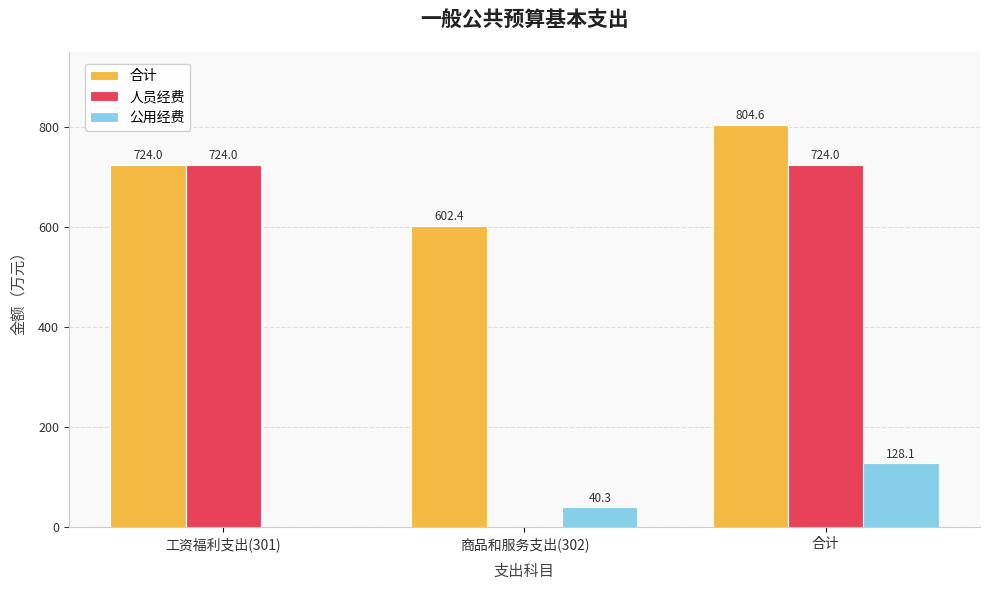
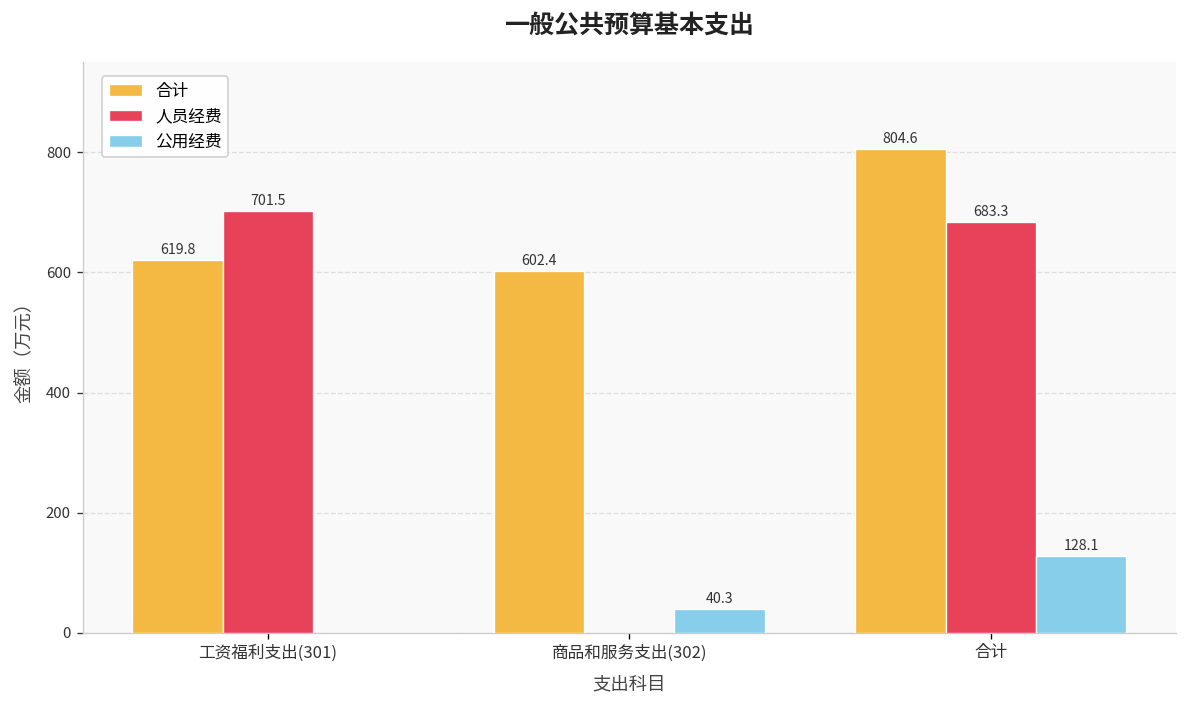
  {
    "合计": {
-     "工资福利支出(301)": 724.0,
+     "工资福利支出(301)": 619.8,
      "商品和服务支出(302)": 602.4,
      "合计": 804.6
    },
    "人员经费": {
-     "工资福利支出(301)": 724.0,
-     "合计": 724.0
+     "工资福利支出(301)": 701.5,
+     "合计": 683.3
    },
    "公用经费": {
      "商品和服务支出(302)": 40.3,
      "合计": 128.1
    }
  }
